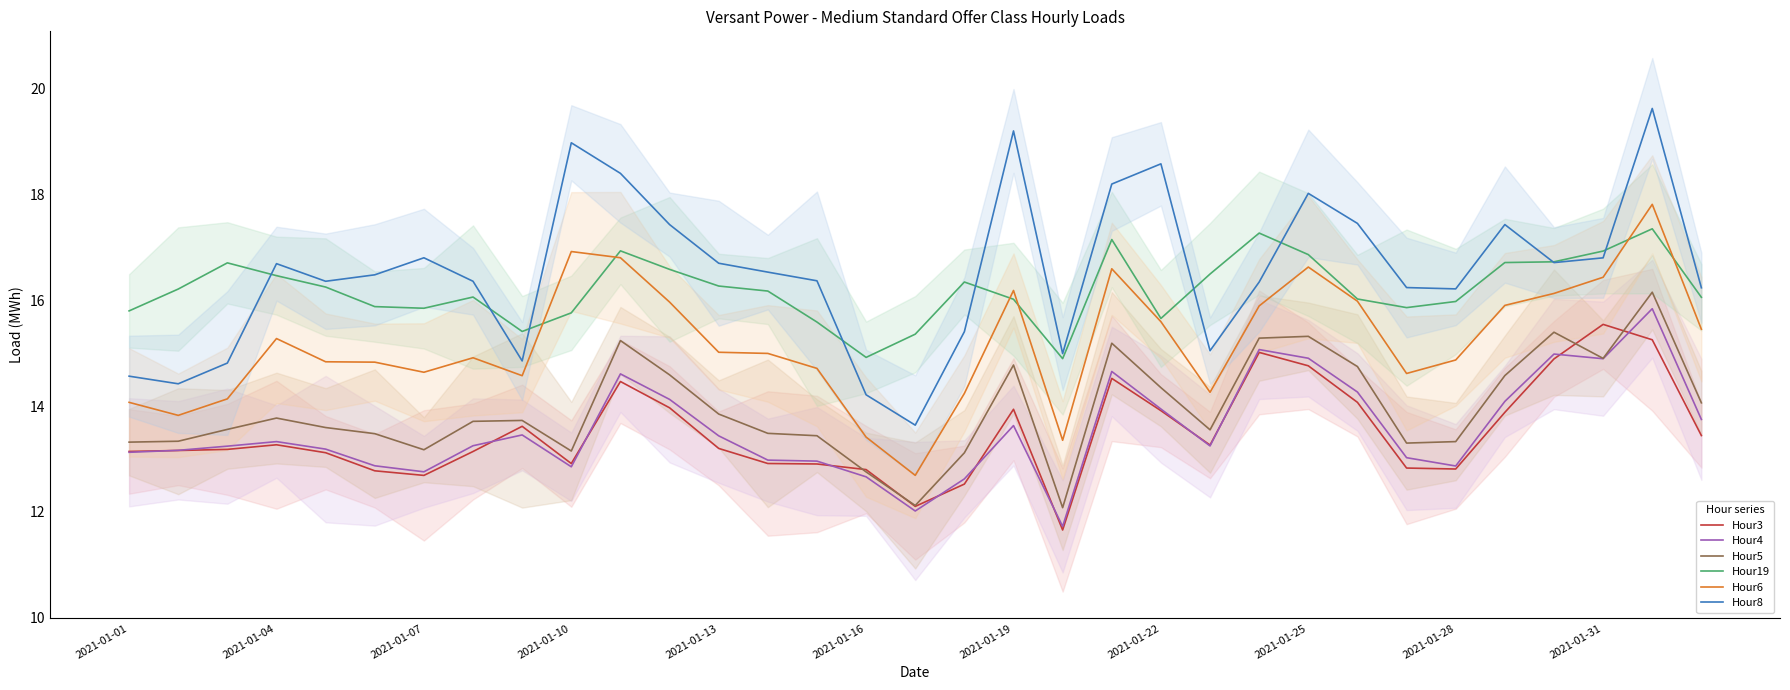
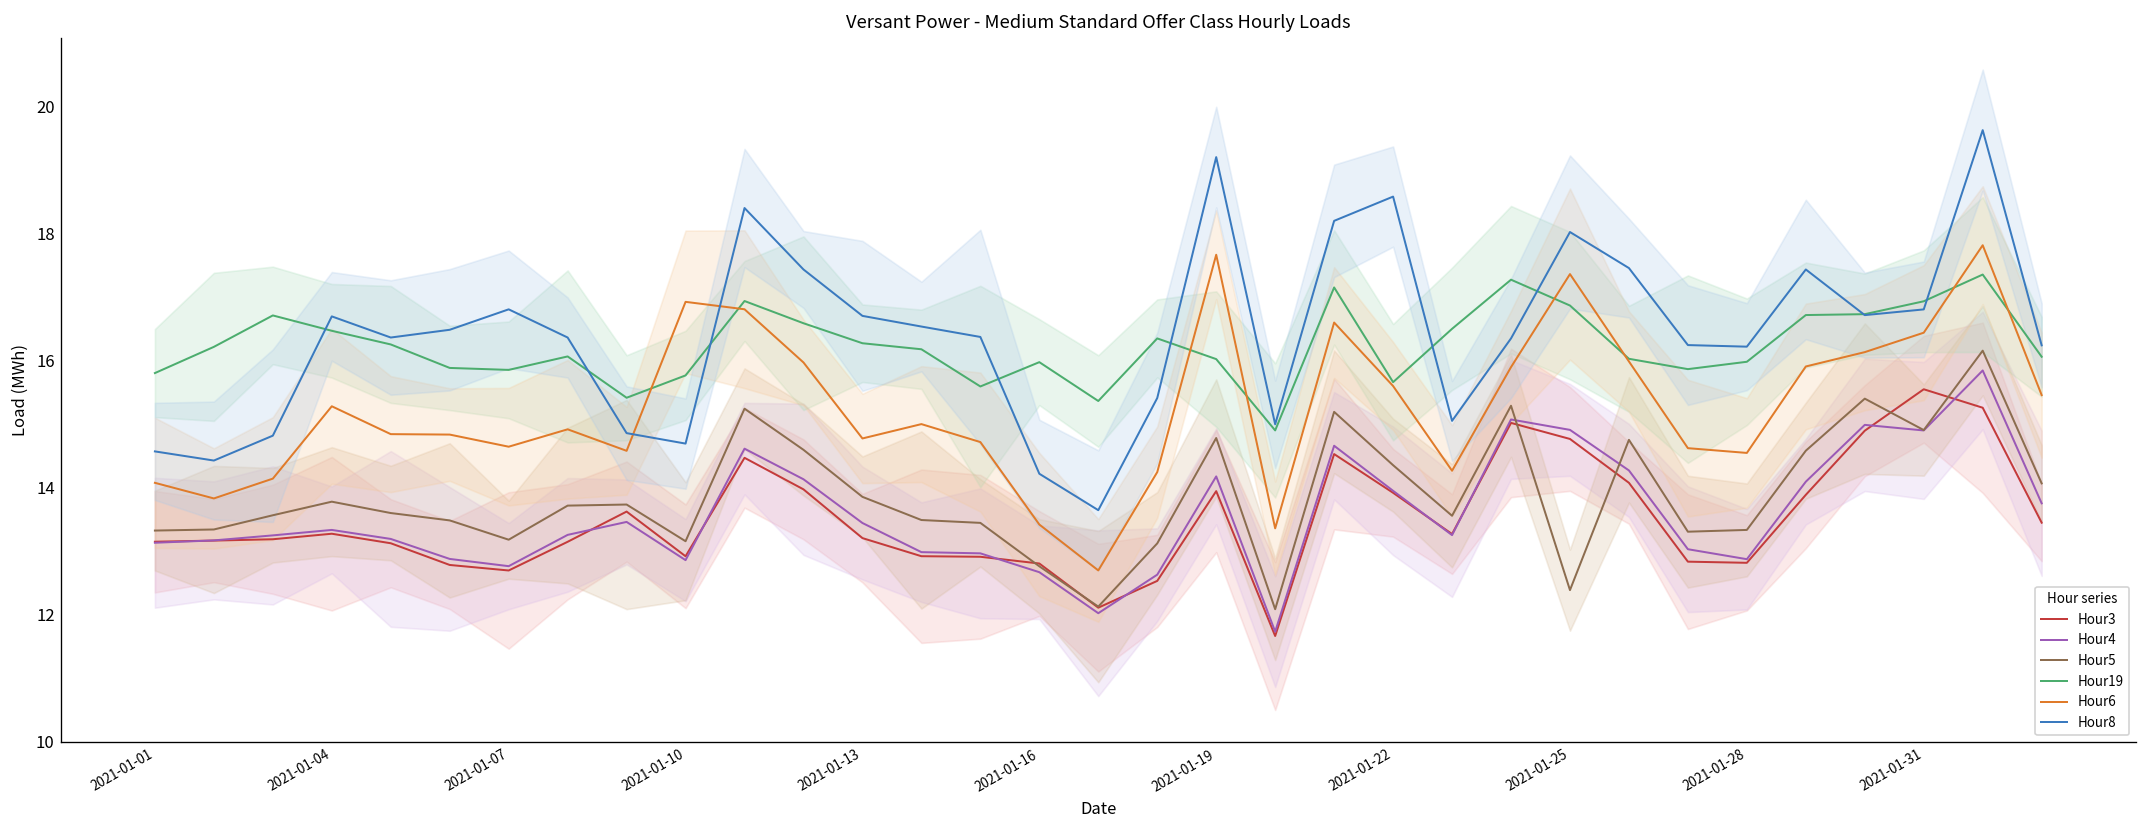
  {
    "Hour3": {
      "2021-01-04": 13.3,
      "2021-01-07": 12.7,
      "2021-01-10": 12.9,
      "2021-01-13": 13.2,
      "2021-01-19": 13.9,
      "2021-01-25": 14.8,
      "2021-01-28": 12.8,
      "2021-01-31": 15.5
    },
    "Hour4": {
      "2021-01-04": 13.3,
      "2021-01-07": 12.8,
      "2021-01-10": 12.9,
      "2021-01-13": 13.4,
      "2021-01-16": 12.7,
-     "2021-01-19": 13.6,
+     "2021-01-19": 14.2,
      "2021-01-25": 14.9,
      "2021-01-28": 12.9
    },
    "Hour5": {
      "2021-01-01": 13.3,
      "2021-01-04": 13.8,
      "2021-01-07": 13.2,
      "2021-01-10": 13.1,
      "2021-01-19": 14.8,
      "2021-01-22": 14.3,
-     "2021-01-25": 15.3,
+     "2021-01-25": 12.4,
      "2021-01-28": 13.3
    },
    "Hour19": {
      "2021-01-01": 15.8,
      "2021-01-07": 15.8,
      "2021-01-10": 15.8,
      "2021-01-13": 16.3,
-     "2021-01-16": 14.9,
+     "2021-01-16": 16.0,
      "2021-01-19": 16.0,
      "2021-01-22": 15.7,
      "2021-01-25": 16.9,
      "2021-01-28": 16.0,
      "2021-01-31": 16.9
    },
    "Hour6": {
      "2021-01-01": 14.1,
      "2021-01-04": 15.3,
      "2021-01-07": 14.6,
      "2021-01-10": 16.9,
-     "2021-01-13": 15.0,
-     "2021-01-19": 16.2,
+     "2021-01-13": 14.8,
+     "2021-01-19": 17.7,
      "2021-01-22": 15.6,
-     "2021-01-25": 16.6,
-     "2021-01-28": 14.9,
+     "2021-01-25": 17.4,
+     "2021-01-28": 14.5,
      "2021-01-31": 16.4
    },
    "Hour8": {
      "2021-01-01": 14.6,
      "2021-01-04": 16.7,
      "2021-01-07": 16.8,
-     "2021-01-10": 19.0,
+     "2021-01-10": 14.7,
      "2021-01-13": 16.7,
      "2021-01-16": 14.2,
      "2021-01-19": 19.2,
      "2021-01-22": 18.6,
      "2021-01-28": 16.2,
      "2021-01-31": 16.8
    }
  }
